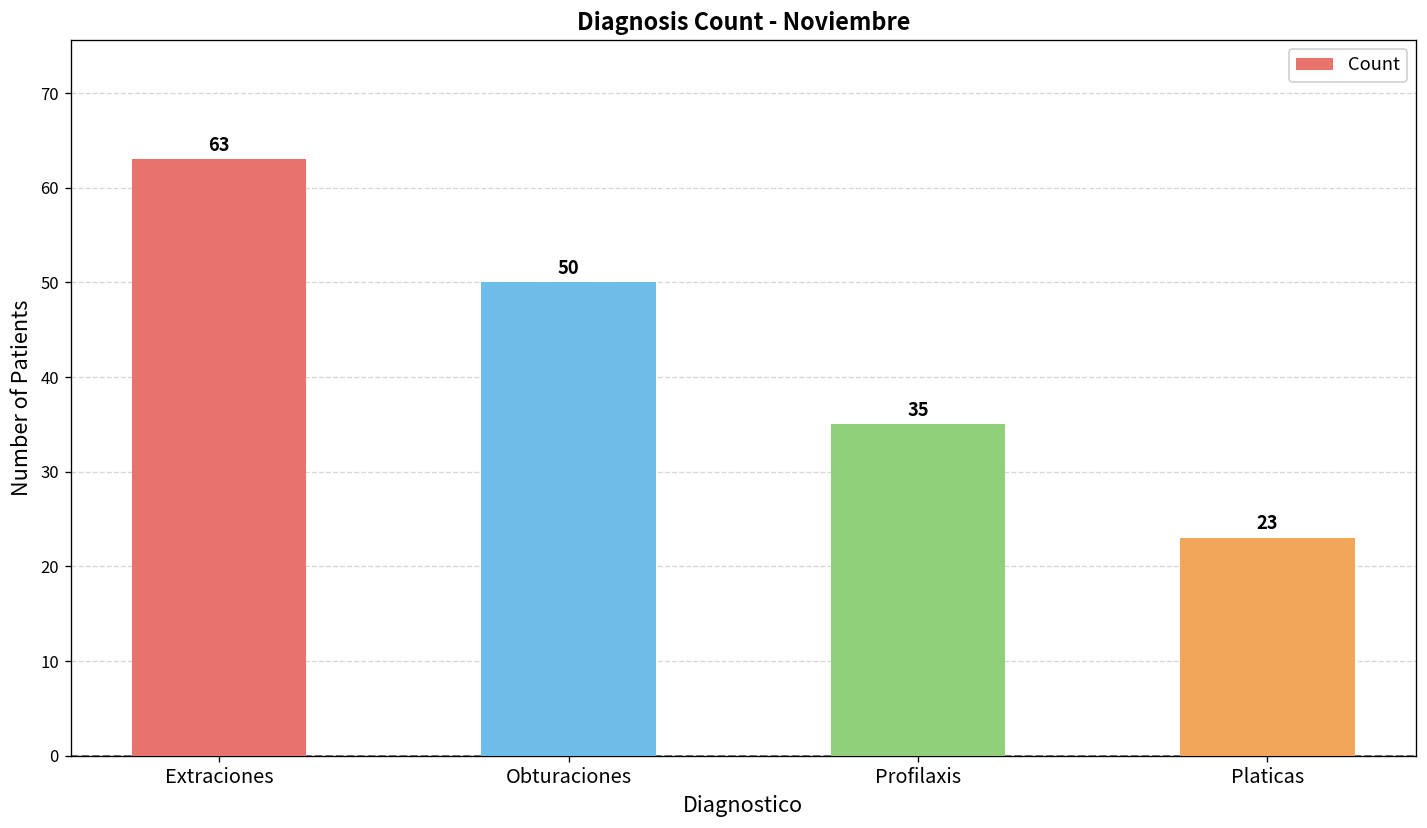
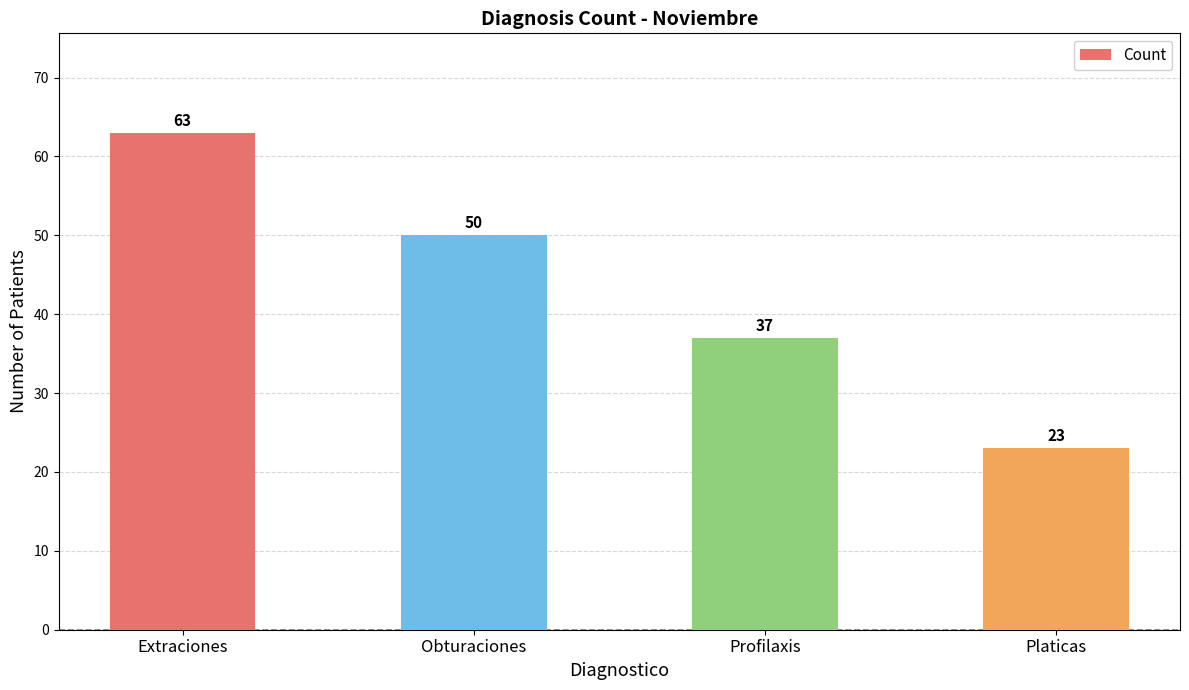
  {
    "Extraciones": 63,
    "Obturaciones": 50,
-   "Profilaxis": 35,
+   "Profilaxis": 37,
    "Platicas": 23
  }
